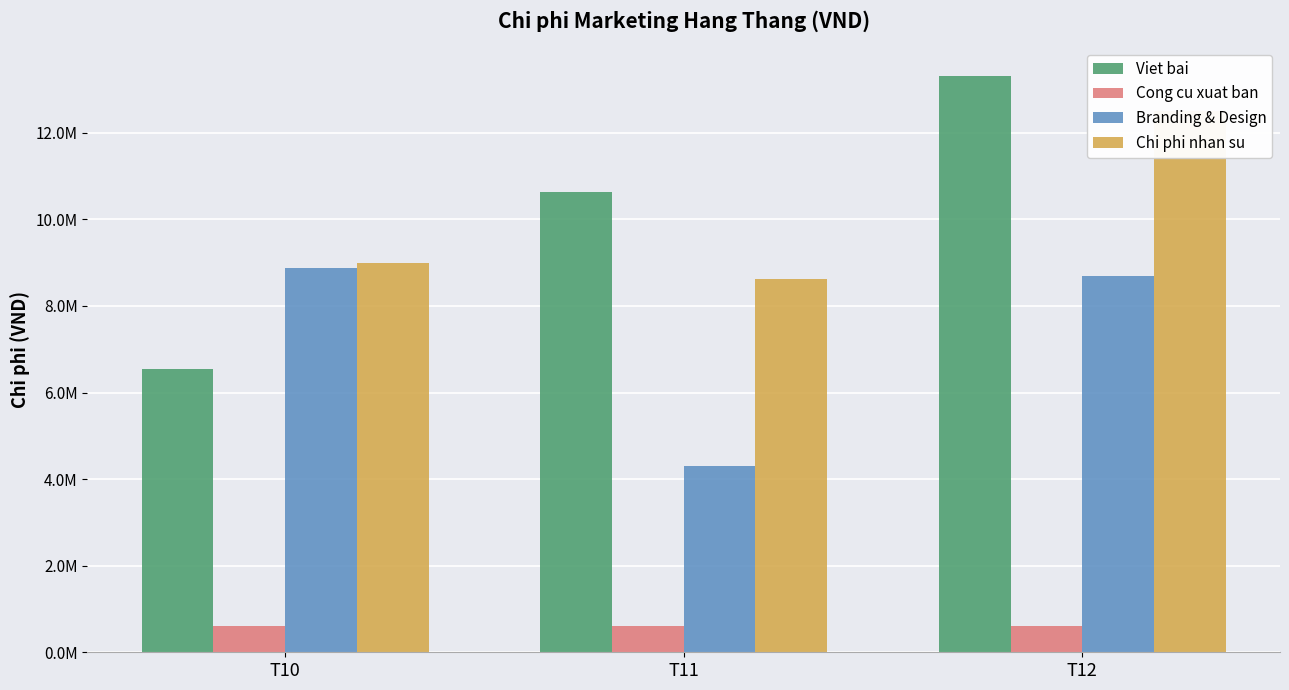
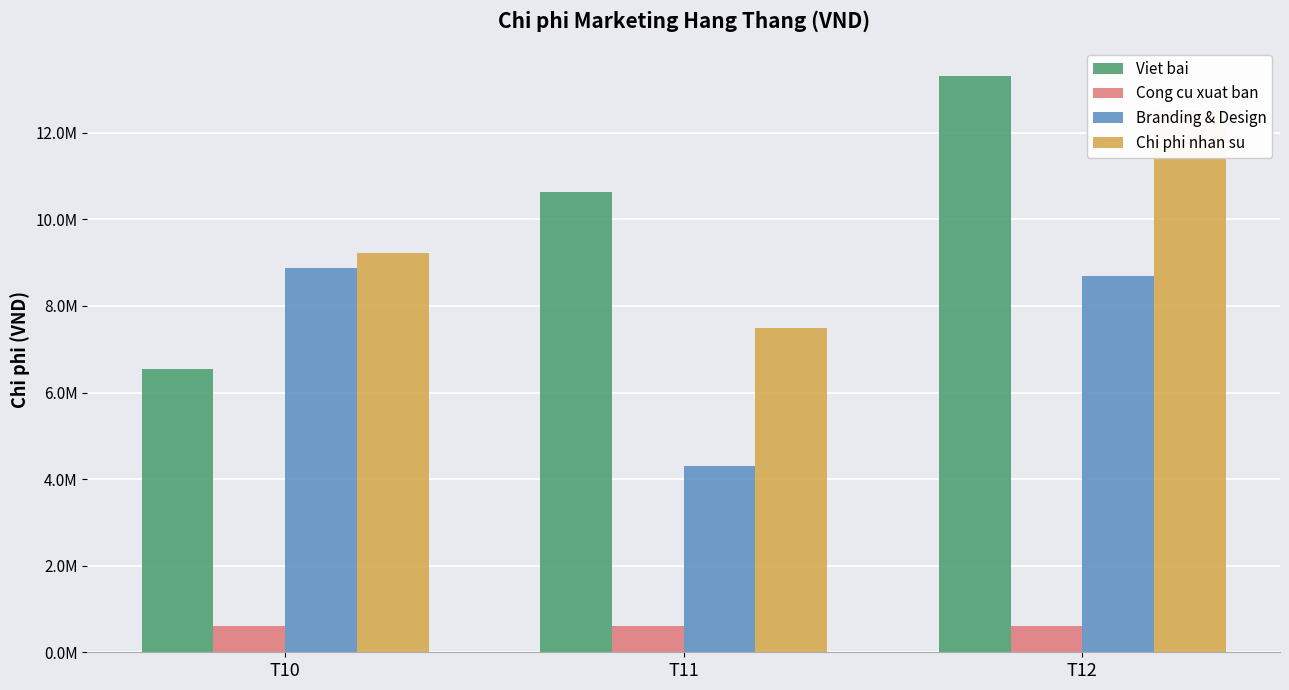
  {
    "Viet bai": {
      "T10": 6500000,
      "T11": 10600000,
      "T12": 13300000
    },
    "Cong cu xuat ban": {
      "T10": 600000,
      "T11": 600000,
      "T12": 600000
    },
    "Branding & Design": {
      "T10": 8900000,
      "T11": 4300000,
      "T12": 8700000
    },
    "Chi phi nhan su": {
-     "T10": 9000000,
-     "T11": 8600000
+     "T10": 9200000,
+     "T11": 7500000
    }
  }
